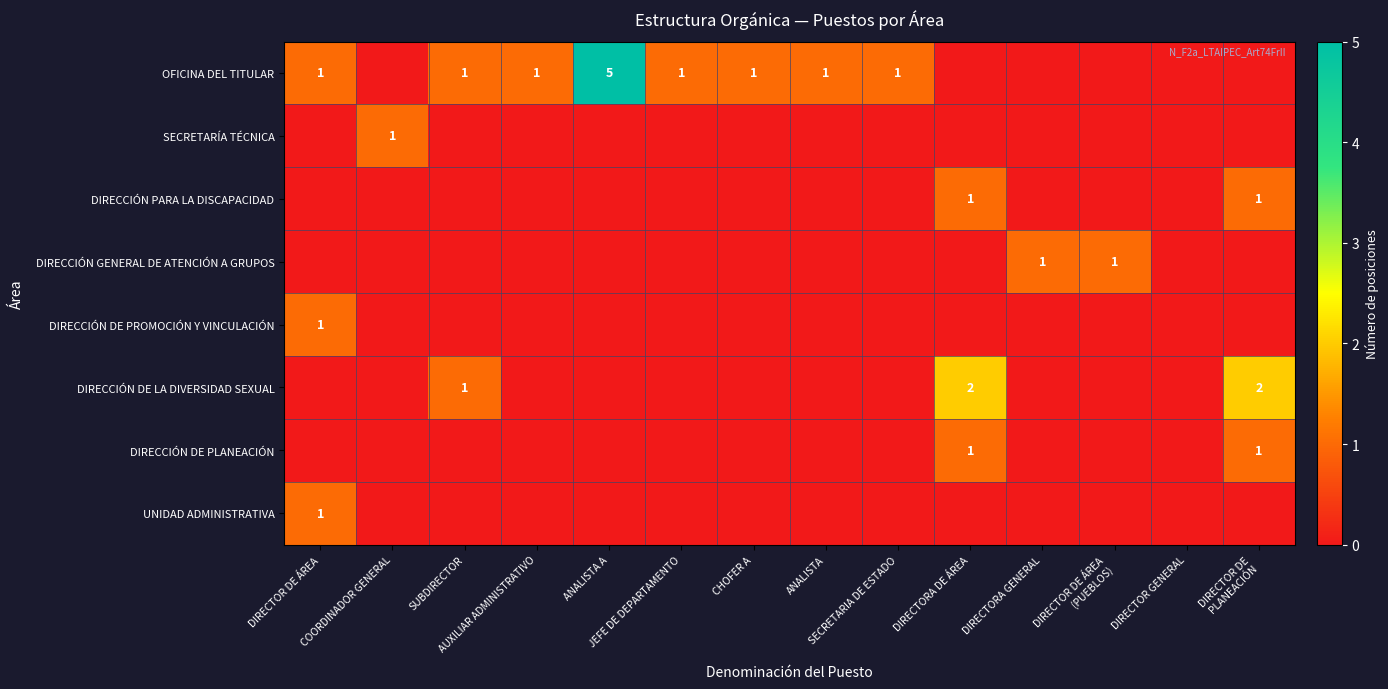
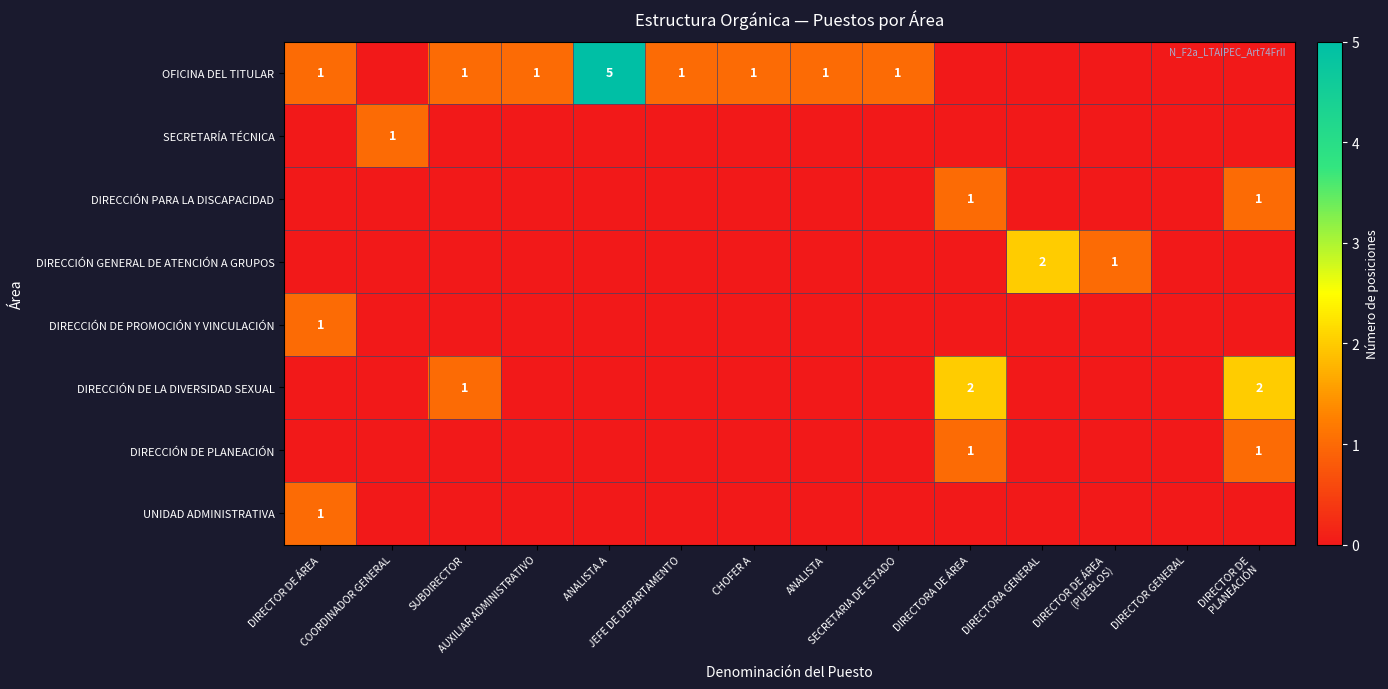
  {
    "OFICINA DEL TITULAR": {
      "DIRECTOR DE ÁREA": 1,
      "SUBDIRECTOR": 1,
      "AUXILIAR ADMINISTRATIVO": 1,
      "ANALISTA A": 5,
      "JEFE DE DEPARTAMENTO": 1,
      "CHOFER A": 1,
      "ANALISTA": 1,
      "SECRETARIA DE ESTADO": 1
    },
    "SECRETARÍA TÉCNICA": {
      "COORDINADOR GENERAL": 1
    },
    "DIRECCIÓN PARA LA DISCAPACIDAD": {
      "DIRECTORA DE ÁREA": 1,
      "DIRECTOR DE PLANEACIÓN": 1
    },
    "DIRECCIÓN GENERAL DE ATENCIÓN A GRUPOS": {
-     "DIRECTORA GENERAL": 1,
+     "DIRECTORA GENERAL": 2,
      "DIRECTOR DE ÁREA (PUEBLOS)": 1
    },
    "DIRECCIÓN DE PROMOCIÓN Y VINCULACIÓN": {
      "DIRECTOR DE ÁREA": 1
    },
    "DIRECCIÓN DE LA DIVERSIDAD SEXUAL": {
      "SUBDIRECTOR": 1,
      "DIRECTORA DE ÁREA": 2,
      "DIRECTOR DE PLANEACIÓN": 2
    },
    "DIRECCIÓN DE PLANEACIÓN": {
      "DIRECTORA DE ÁREA": 1,
      "DIRECTOR DE PLANEACIÓN": 1
    },
    "UNIDAD ADMINISTRATIVA": {
      "DIRECTOR DE ÁREA": 1
    }
  }
